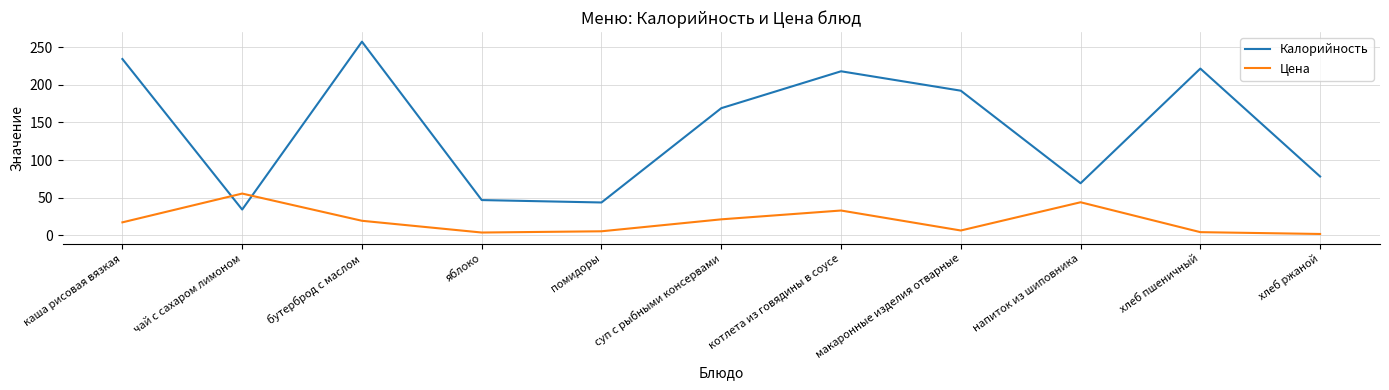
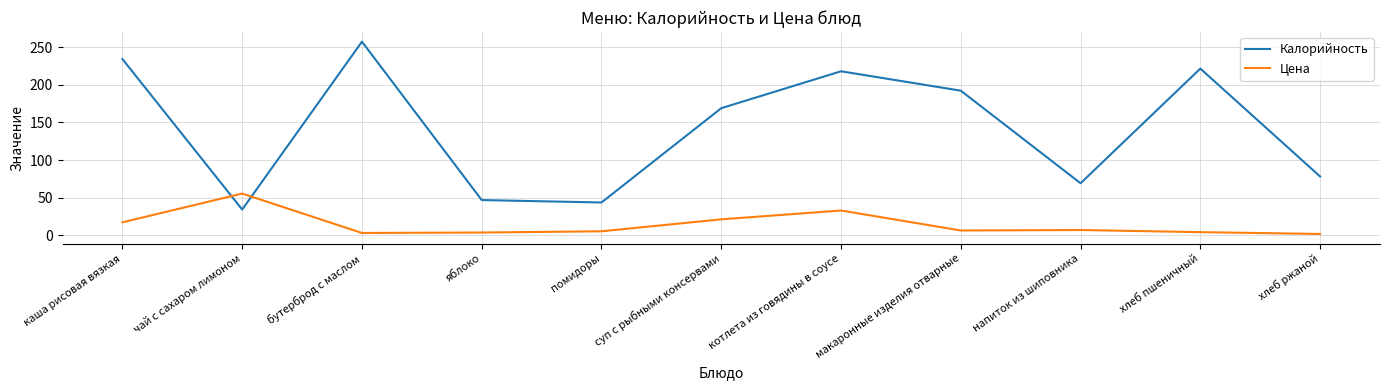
  {
    "Калорийность": {
      "каша рисовая вязкая": 230,
      "чай с сахаром лимоном": 30,
      "бутерброд с маслом": 260,
      "яблоко": 50,
      "помидоры": 40,
      "суп с рыбными консервами": 170,
      "котлета из говядины в соусе": 220,
      "макаронные изделия отварные": 190,
      "напиток из шиповника": 70,
      "хлеб пшеничный": 220,
      "хлеб ржаной": 80
    },
    "Цена": {
      "каша рисовая вязкая": 20,
      "чай с сахаром лимоном": 60,
-     "бутерброд с маслом": 20,
+     "бутерброд с маслом": 0,
      "яблоко": 0,
      "помидоры": 10,
      "суп с рыбными консервами": 20,
      "котлета из говядины в соусе": 30,
      "макаронные изделия отварные": 10,
-     "напиток из шиповника": 40,
+     "напиток из шиповника": 10,
      "хлеб пшеничный": 0,
      "хлеб ржаной": 0
    }
  }
